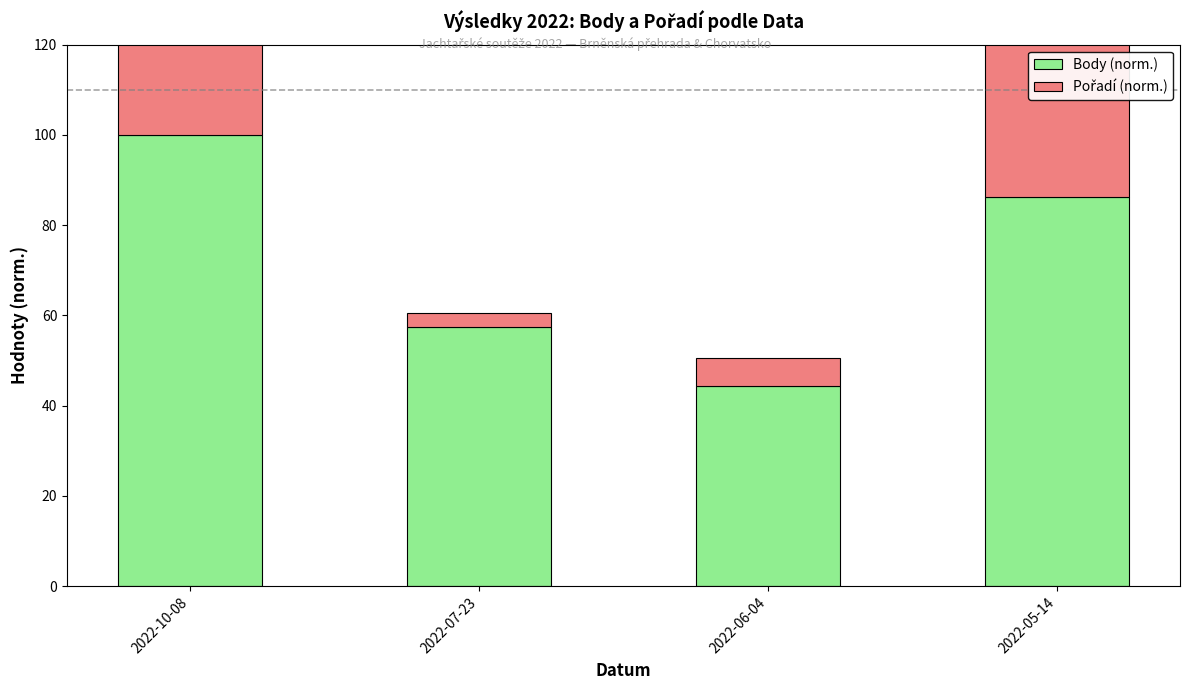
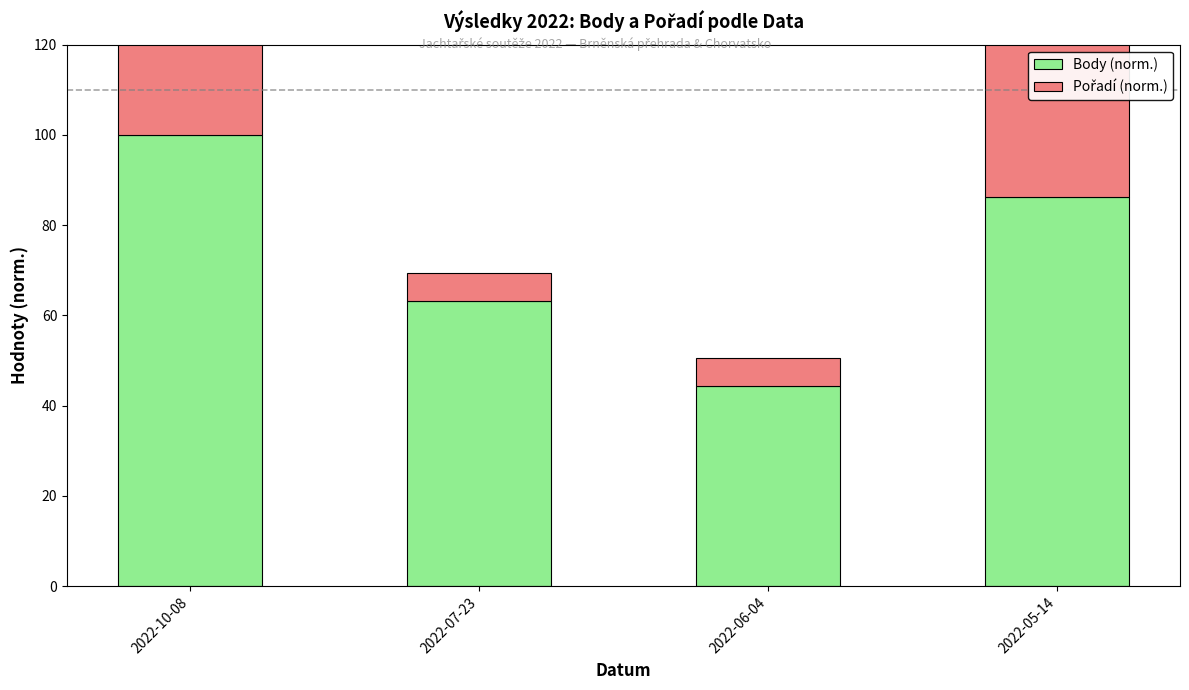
  {
    "Body (norm.)": {
      "2022-10-08": 100,
-     "2022-07-23": 57,
+     "2022-07-23": 63,
      "2022-06-04": 44,
      "2022-05-14": 86
    },
    "Pořadí (norm.)": {
-     "2022-07-23": 3,
+     "2022-07-23": 6,
      "2022-06-04": 6
    }
  }
